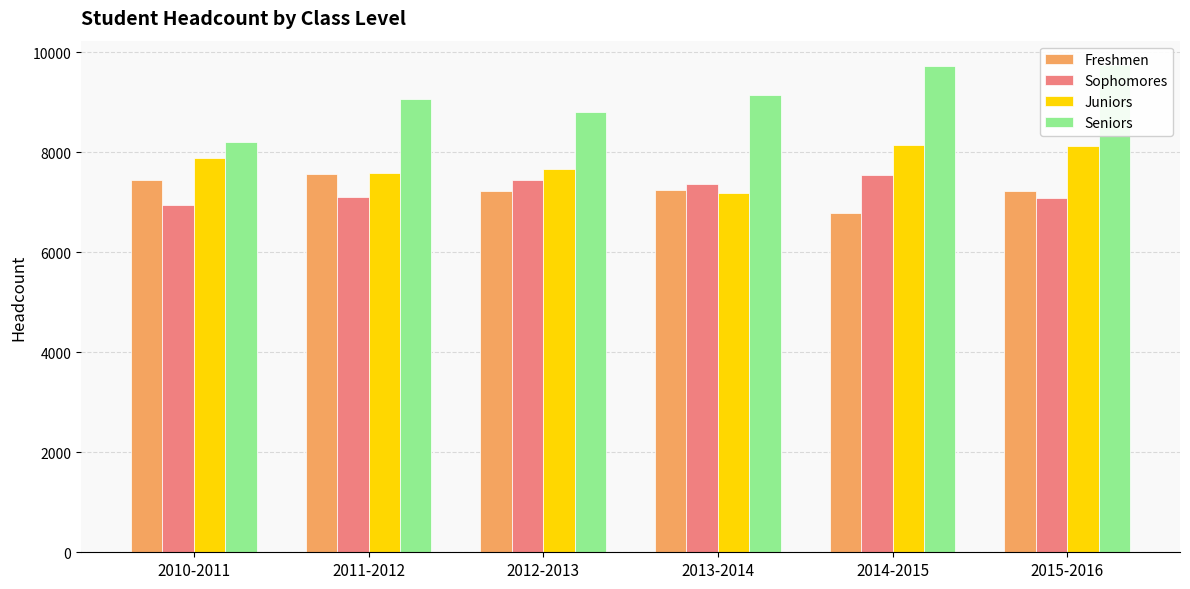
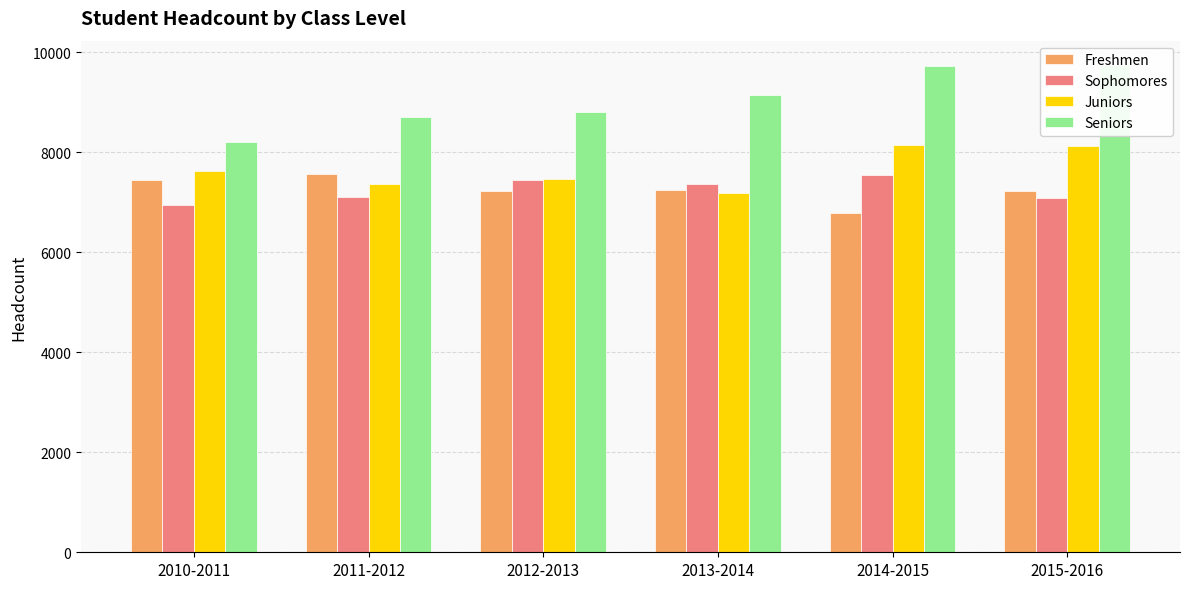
  {
    "Juniors": {
-     "2010-2011": 7900,
-     "2011-2012": 7600,
-     "2012-2013": 7700,
+     "2010-2011": 7600,
+     "2011-2012": 7400,
+     "2012-2013": 7500,
      "2013-2014": 7200,
      "2014-2015": 8100,
      "2015-2016": 8100
    },
    "Seniors": {
      "2010-2011": 8200,
-     "2011-2012": 9100,
+     "2011-2012": 8700,
      "2012-2013": 8800,
      "2013-2014": 9100,
      "2014-2015": 9700
    }
  }
